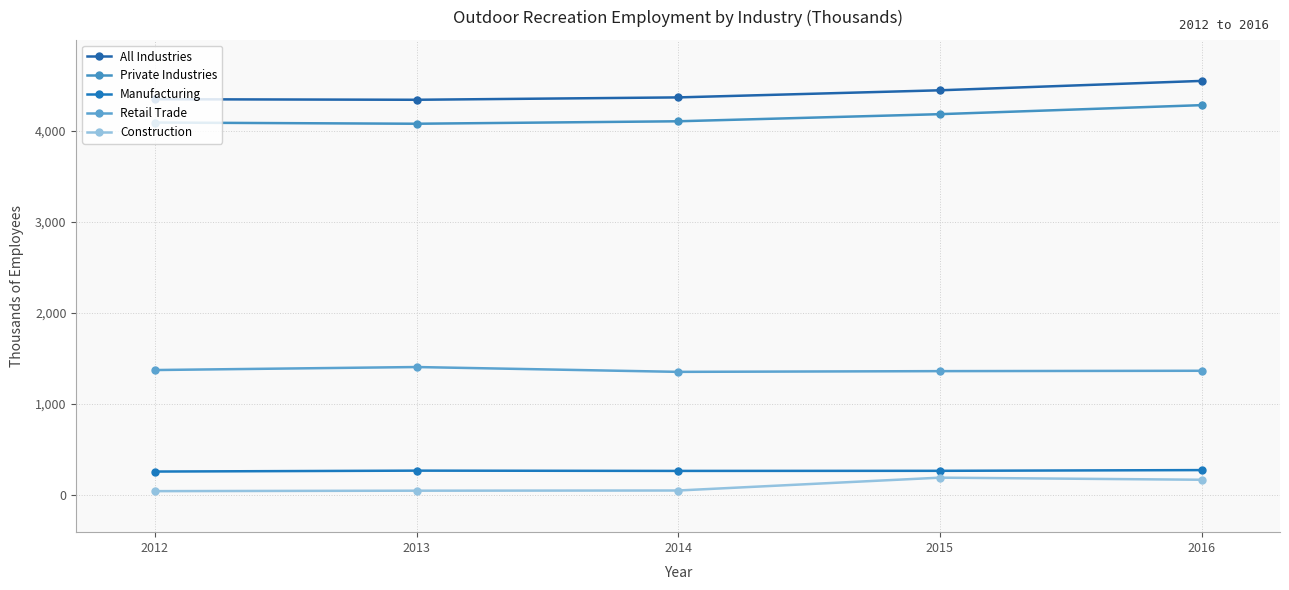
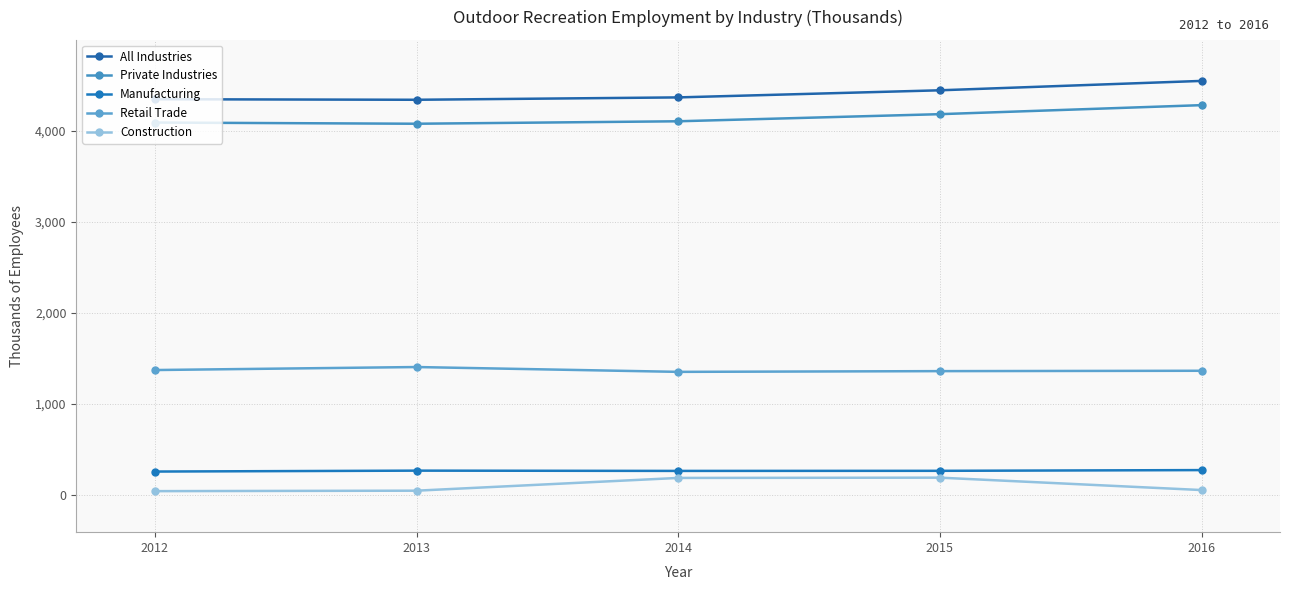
  {
    "Construction": {
      "2012": 0,
      "2013": 0,
-     "2014": 100,
+     "2014": 200,
      "2015": 200,
-     "2016": 200
+     "2016": 100
    }
  }
